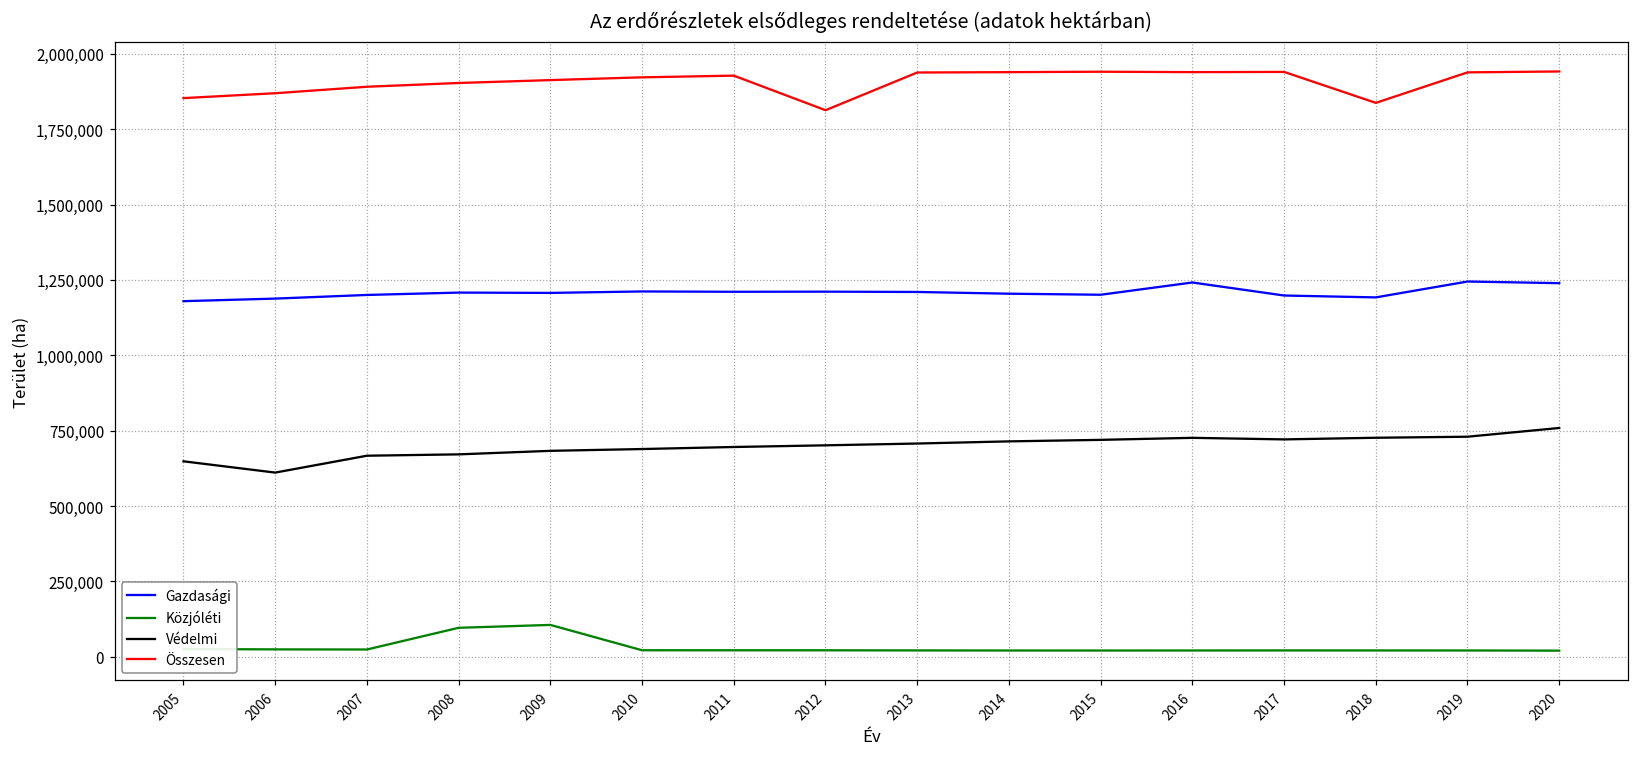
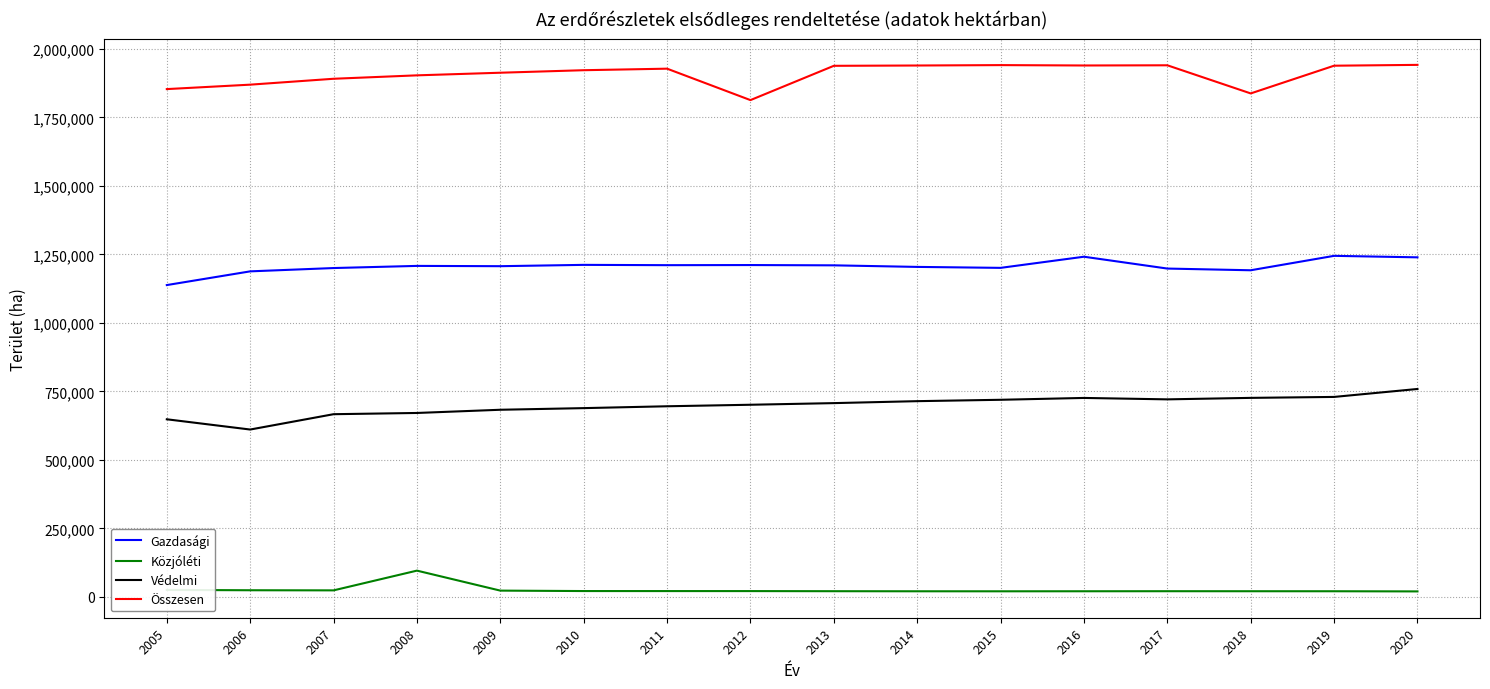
  {
    "Gazdasági": {
-     "2005": "1,180,000",
+     "2005": "1,140,000",
      "2006": "1,190,000",
      "2007": "1,200,000",
      "2008": "1,210,000",
      "2009": "1,210,000",
      "2010": "1,210,000",
      "2011": "1,210,000",
      "2012": "1,210,000",
      "2013": "1,210,000",
      "2014": "1,200,000",
      "2015": "1,200,000",
      "2016": "1,240,000",
      "2017": "1,200,000",
      "2018": "1,190,000",
      "2019": "1,240,000",
      "2020": "1,240,000"
    },
    "Közjóléti": {
      "2006": "20,000",
      "2007": "20,000",
      "2008": "100,000",
-     "2009": "110,000",
+     "2009": "20,000",
      "2010": "20,000",
      "2011": "20,000",
      "2012": "20,000",
      "2013": "20,000",
      "2014": "20,000",
      "2015": "20,000",
      "2016": "20,000",
      "2017": "20,000",
      "2018": "20,000",
      "2019": "20,000",
      "2020": "20,000"
    },
    "Védelmi": {
      "2005": "650,000",
      "2006": "610,000",
      "2007": "670,000",
      "2008": "670,000",
      "2009": "680,000",
      "2010": "690,000",
      "2011": "700,000",
      "2012": "700,000",
      "2013": "710,000",
      "2014": "710,000",
      "2015": "720,000",
      "2016": "730,000",
      "2017": "720,000",
      "2018": "730,000",
      "2019": "730,000",
      "2020": "760,000"
    },
    "Összesen": {
      "2005": "1,850,000",
      "2006": "1,870,000",
      "2007": "1,890,000",
      "2008": "1,900,000",
      "2009": "1,910,000",
      "2010": "1,920,000",
      "2011": "1,930,000",
      "2012": "1,810,000",
      "2013": "1,940,000",
      "2014": "1,940,000",
      "2015": "1,940,000",
      "2016": "1,940,000",
      "2017": "1,940,000",
      "2018": "1,840,000",
      "2019": "1,940,000",
      "2020": "1,940,000"
    }
  }
